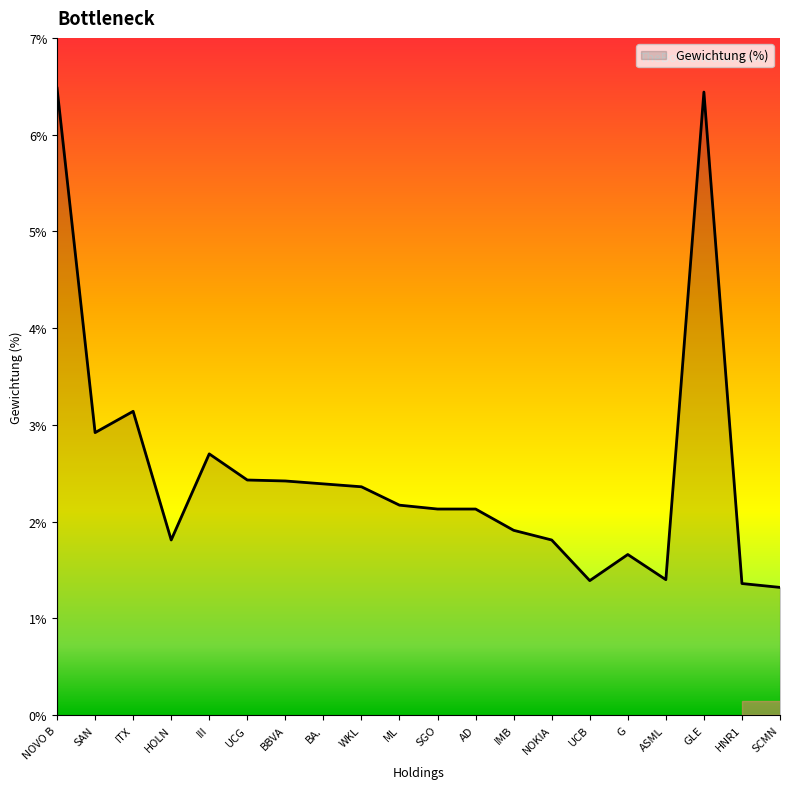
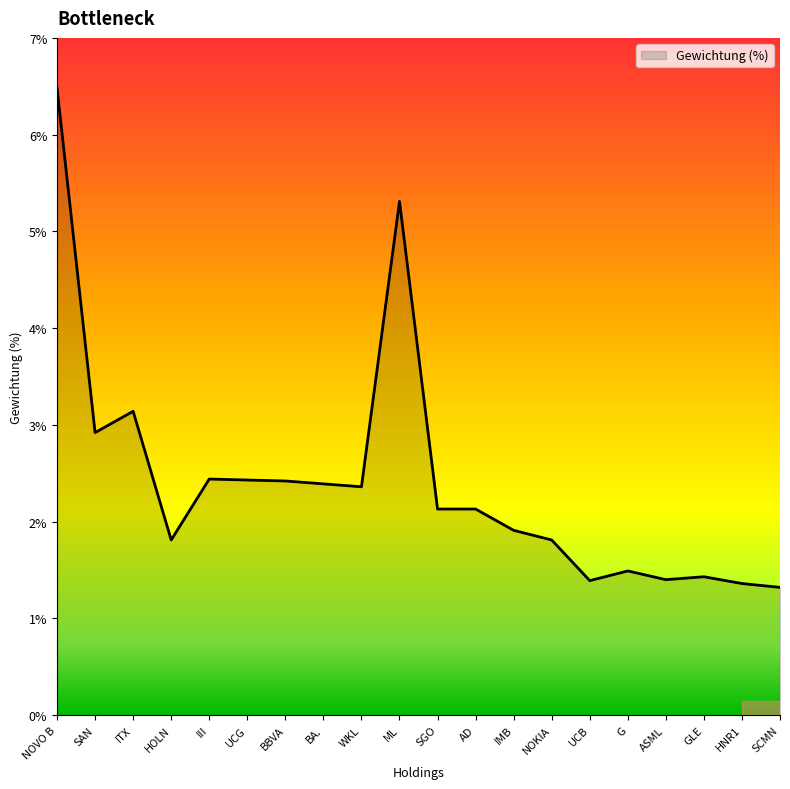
  {
    "NOVO B": "6.5%",
    "SAN": "2.9%",
    "ITX": "3.1%",
    "HOLN": "1.8%",
-   "III": "2.7%",
+   "III": "2.4%",
    "UCG": "2.4%",
    "BBVA": "2.4%",
    "BA.": "2.4%",
    "WKL": "2.4%",
-   "ML": "2.2%",
+   "ML": "5.3%",
    "SGO": "2.1%",
    "AD": "2.1%",
    "IMB": "1.9%",
    "NOKIA": "1.8%",
    "UCB": "1.4%",
-   "G": "1.7%",
+   "G": "1.5%",
    "ASML": "1.4%",
-   "GLE": "6.4%",
+   "GLE": "1.4%",
    "HNR1": "1.4%",
    "SCMN": "1.3%"
  }
